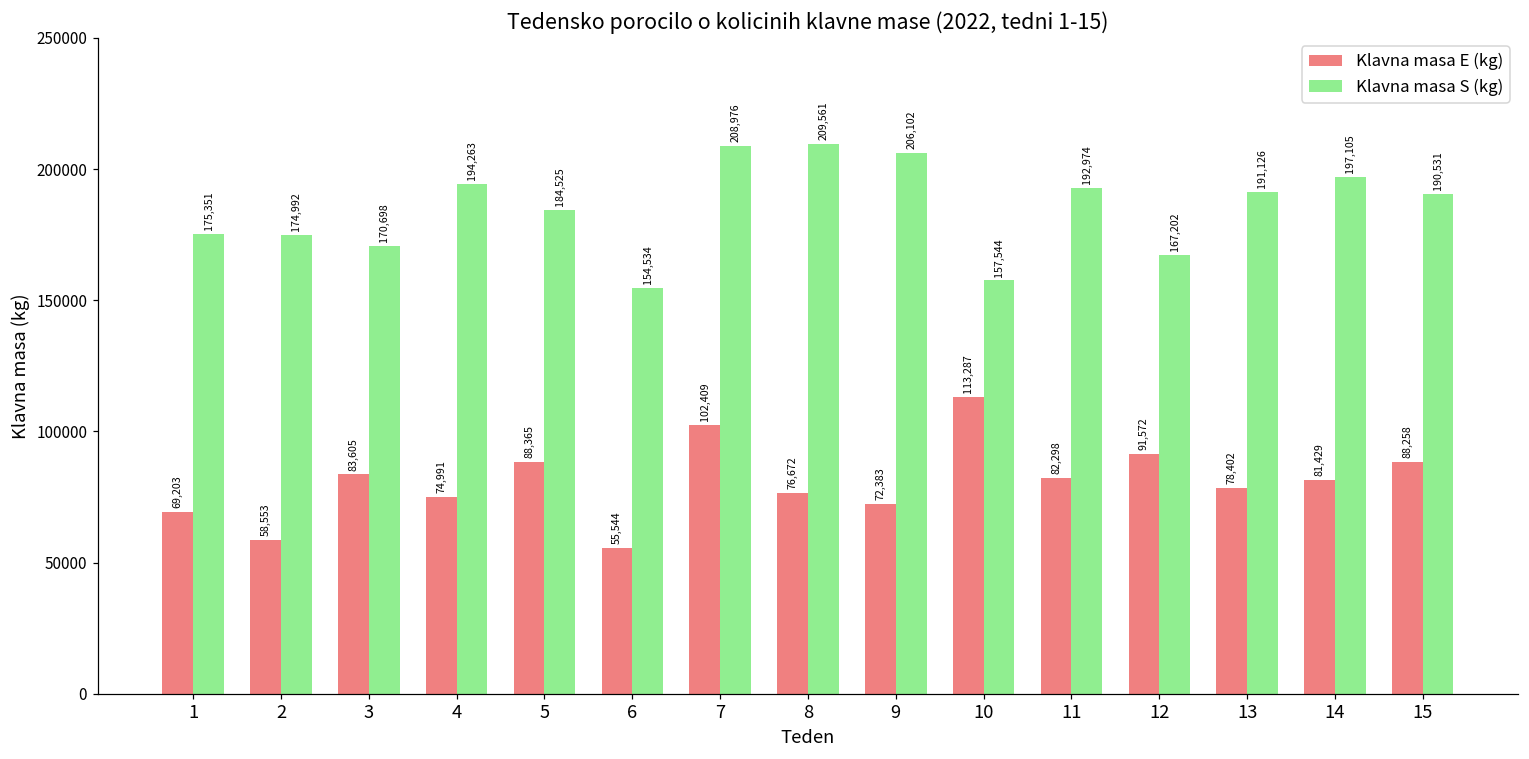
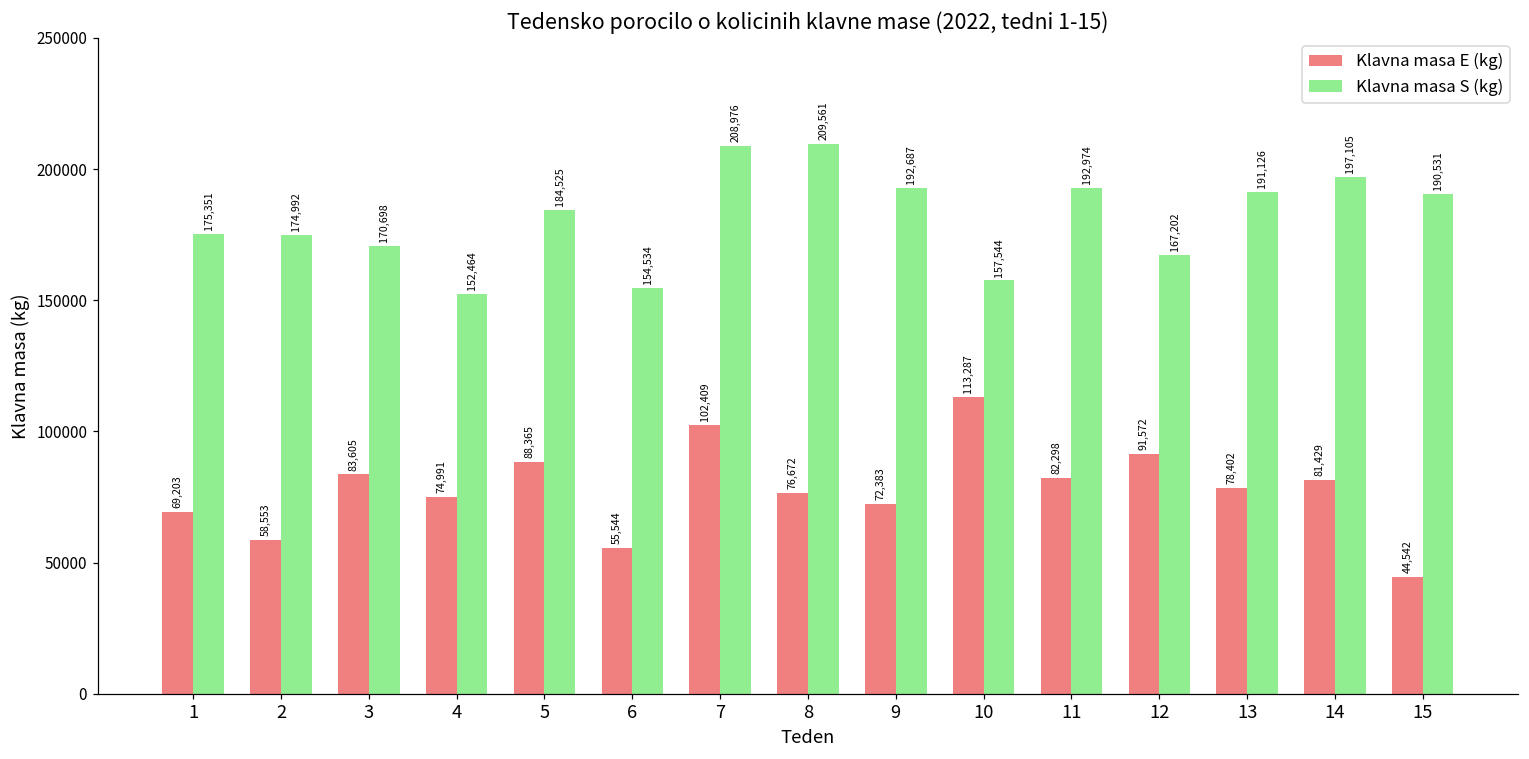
  {
    "Klavna masa E (kg)": {
      "1": "69,203",
      "2": "58,553",
      "3": "83,605",
      "4": "74,991",
      "5": "88,365",
      "6": "55,544",
      "7": "102,409",
      "8": "76,672",
      "9": "72,383",
      "10": "113,287",
      "11": "82,298",
      "12": "91,572",
      "13": "78,402",
      "14": "81,429",
-     "15": "88,258"
+     "15": "44,542"
    },
    "Klavna masa S (kg)": {
      "1": "175,351",
      "2": "174,992",
      "3": "170,698",
-     "4": "194,263",
+     "4": "152,464",
      "5": "184,525",
      "6": "154,534",
      "7": "208,976",
      "8": "209,561",
-     "9": "206,102",
+     "9": "192,687",
      "10": "157,544",
      "11": "192,974",
      "12": "167,202",
      "13": "191,126",
      "14": "197,105",
      "15": "190,531"
    }
  }
